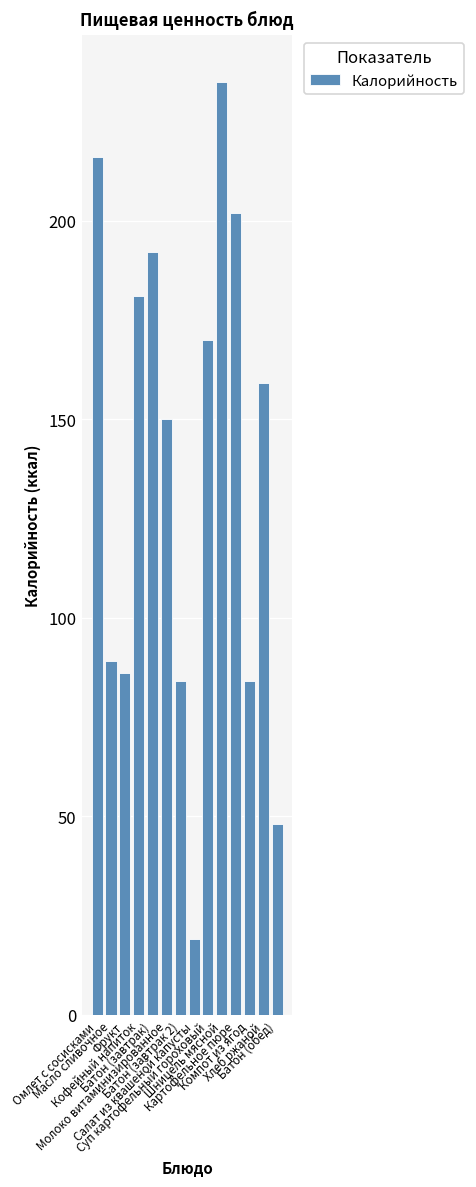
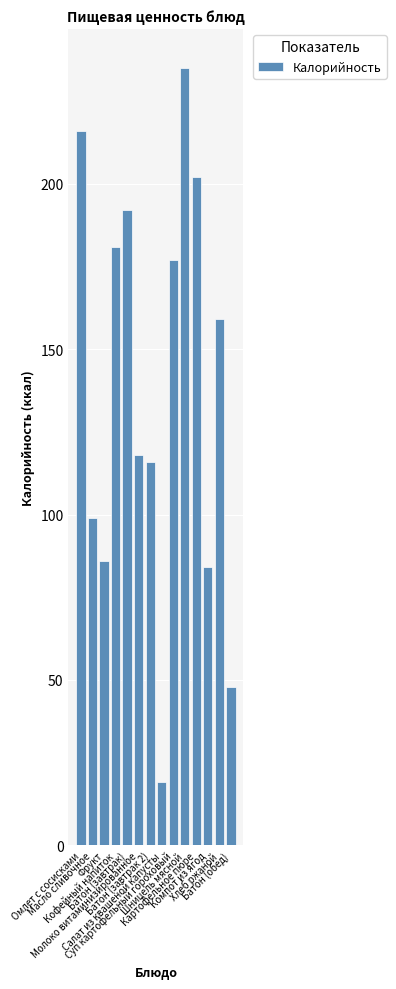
  {
    "Омлет с сосисками": 216,
-   "Масло сливочное": 89,
+   "Масло сливочное": 99,
    "Фрукт": 86,
    "Кофейный напиток": 181,
    "Батон (завтрак)": 192,
-   "Молоко витаминизированное": 150,
-   "Батон (завтрак 2)": 84,
+   "Молоко витаминизированное": 118,
+   "Батон (завтрак 2)": 116,
    "Салат из квашеной капусты": 19,
-   "Суп картофельный гороховый": 170,
+   "Суп картофельный гороховый": 177,
    "Шницель мясной": 235,
    "Картофельное пюре": 202,
    "Компот из ягод": 84,
    "Хлеб ржаной": 159,
    "Батон (обед)": 48
  }
